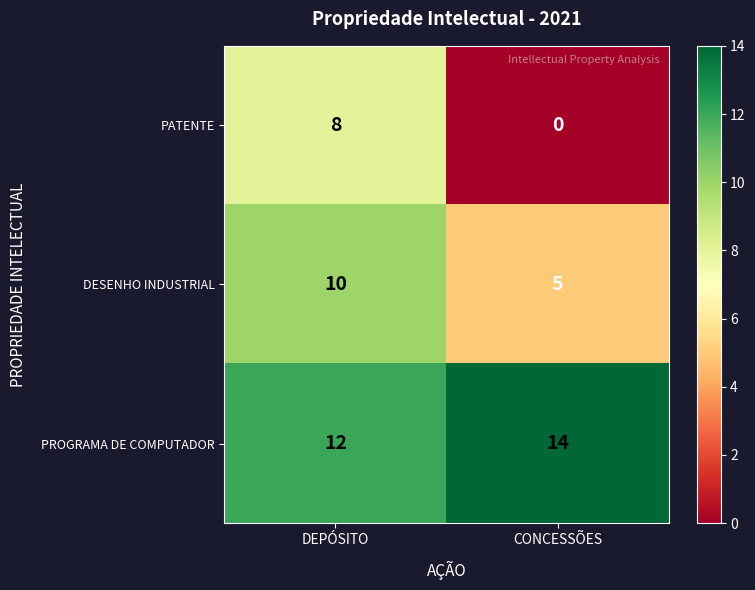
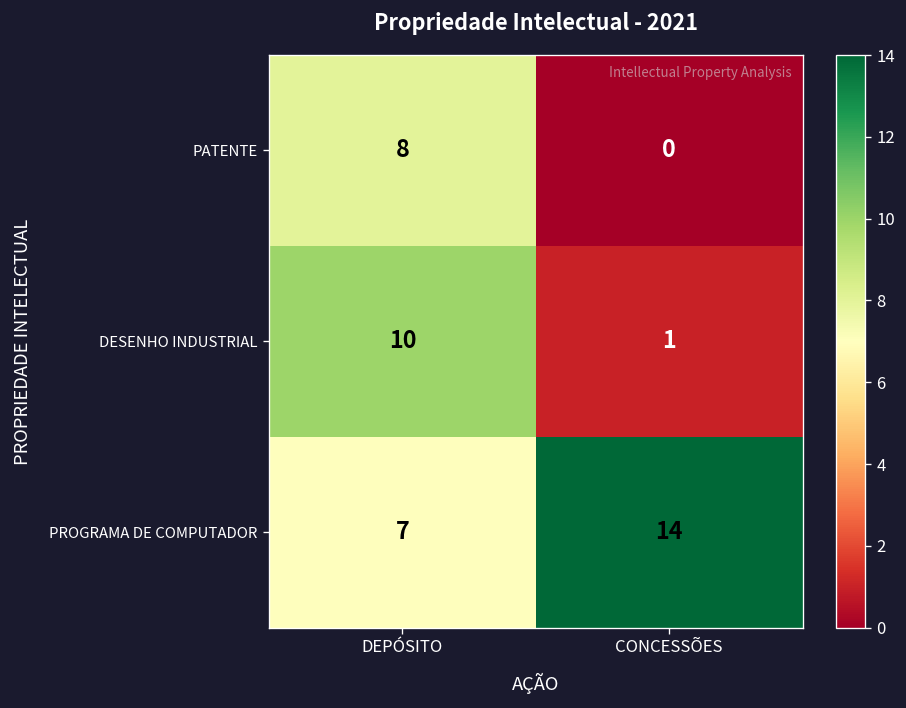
  {
    "PATENTE": {
      "DEPÓSITO": 8
    },
    "DESENHO INDUSTRIAL": {
      "DEPÓSITO": 10,
-     "CONCESSÕES": 5
+     "CONCESSÕES": 1
    },
    "PROGRAMA DE COMPUTADOR": {
-     "DEPÓSITO": 12,
+     "DEPÓSITO": 7,
      "CONCESSÕES": 14
    }
  }
